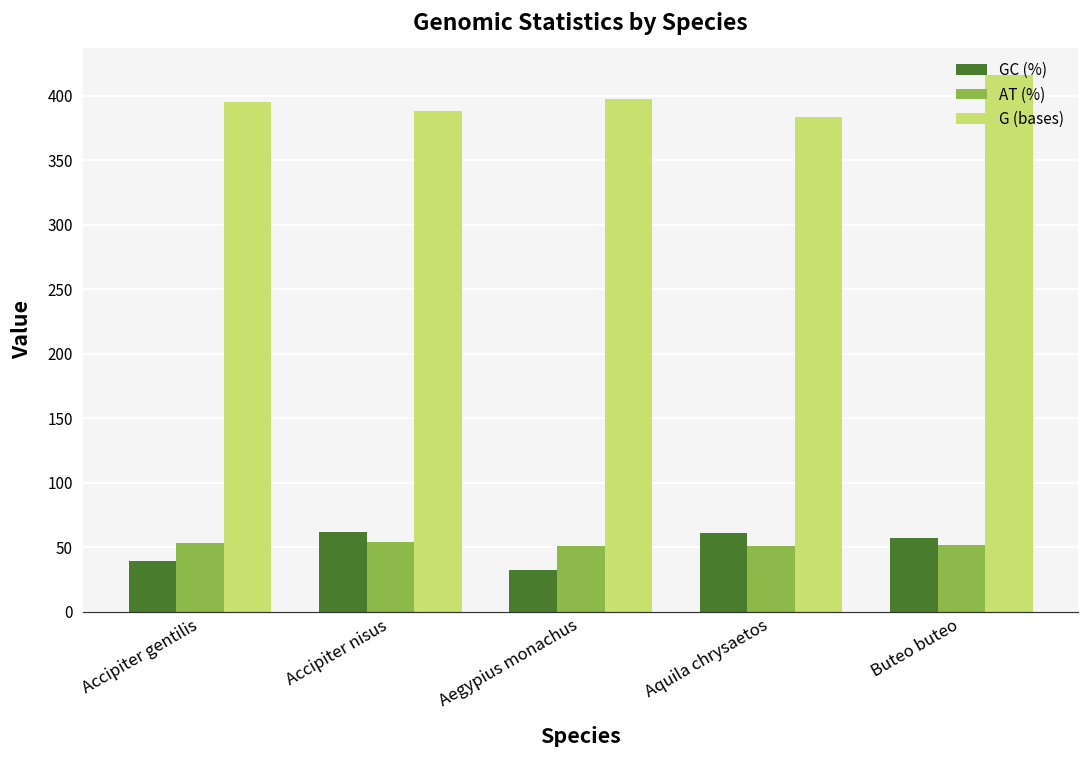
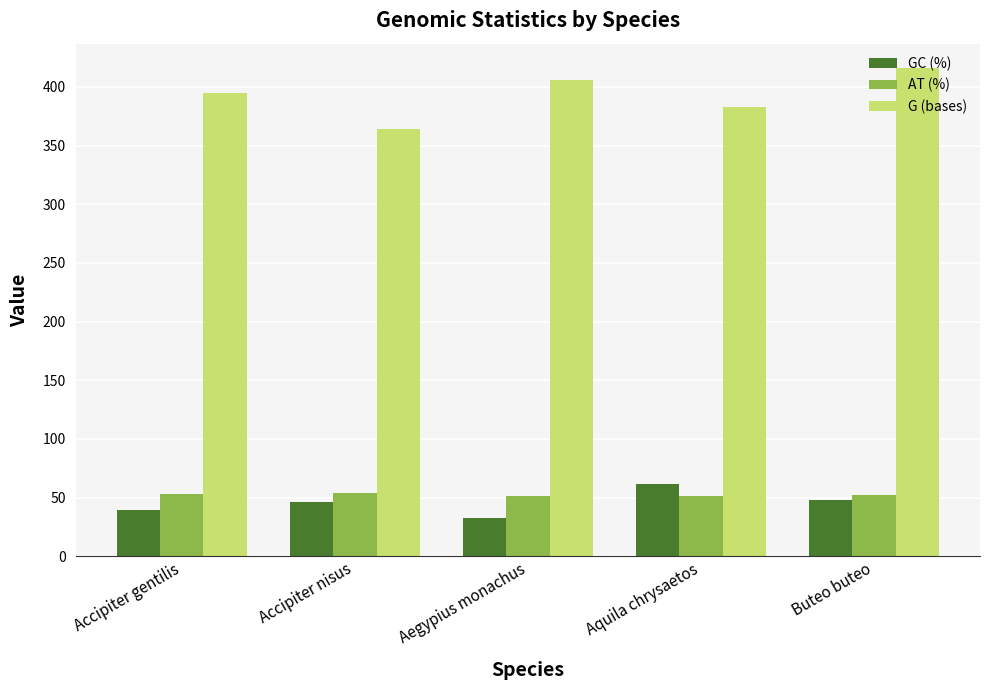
  {
    "GC (%)": {
      "Accipiter gentilis": 39,
-     "Accipiter nisus": 62,
+     "Accipiter nisus": 46,
      "Aegypius monachus": 32,
      "Aquila chrysaetos": 61,
-     "Buteo buteo": 58
+     "Buteo buteo": 48
    },
    "AT (%)": {
      "Accipiter gentilis": 53,
      "Accipiter nisus": 54,
      "Aegypius monachus": 51,
      "Aquila chrysaetos": 51,
      "Buteo buteo": 52
    },
    "G (bases)": {
      "Accipiter gentilis": 395,
-     "Accipiter nisus": 388,
-     "Aegypius monachus": 397,
+     "Accipiter nisus": 364,
+     "Aegypius monachus": 406,
      "Aquila chrysaetos": 383,
      "Buteo buteo": 416
    }
  }
